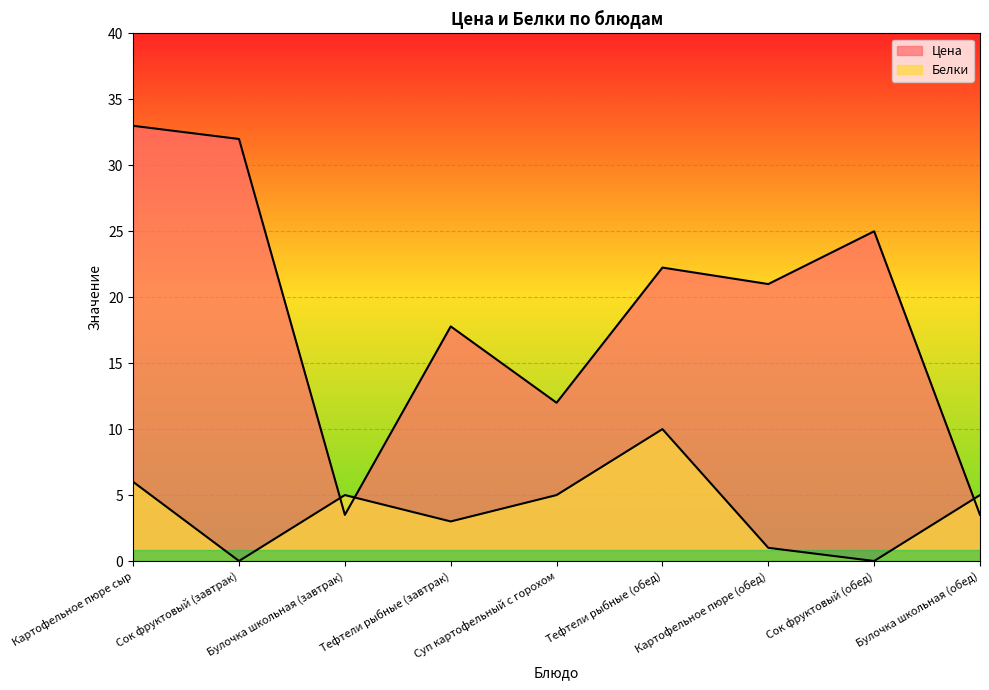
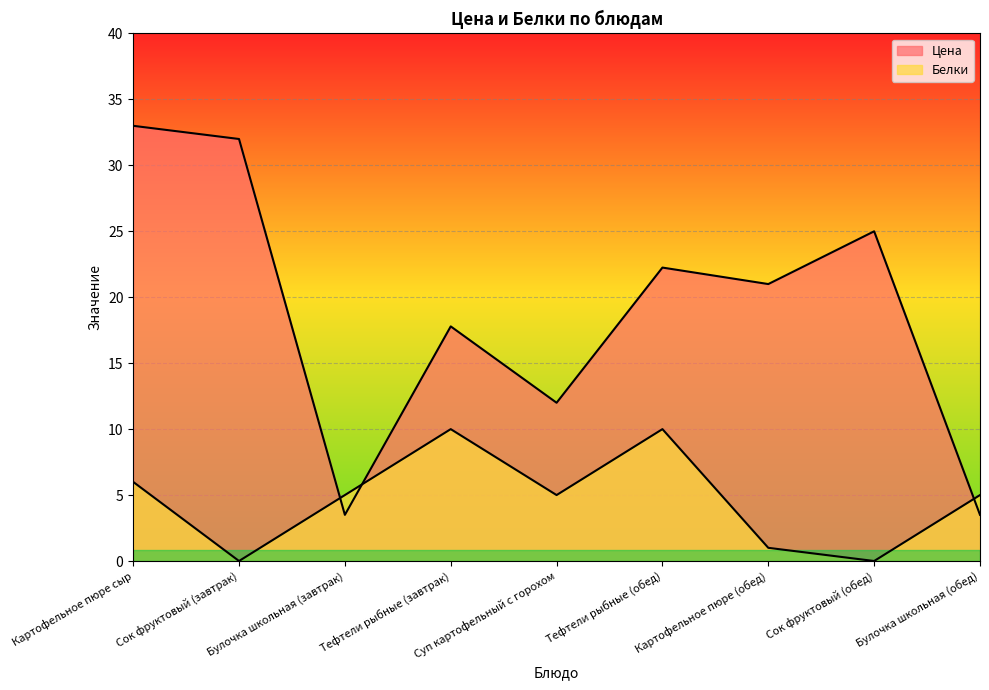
  {
    "Цена": {
      "Картофельное пюре сыр": 33,
      "Сок фруктовый (завтрак)": 32,
      "Булочка школьная (завтрак)": 3.5,
      "Тефтели рыбные (завтрак)": 17.8,
      "Суп картофельный с горохом": 12,
      "Тефтели рыбные (обед)": 22.3,
      "Картофельное пюре (обед)": 21,
      "Сок фруктовый (обед)": 25,
      "Булочка школьная (обед)": 3.5
    },
    "Белки": {
      "Картофельное пюре сыр": 6,
      "Булочка школьная (завтрак)": 5,
-     "Тефтели рыбные (завтрак)": 3,
+     "Тефтели рыбные (завтрак)": 10,
      "Суп картофельный с горохом": 5,
      "Тефтели рыбные (обед)": 10,
      "Картофельное пюре (обед)": 1,
      "Булочка школьная (обед)": 5
    }
  }
